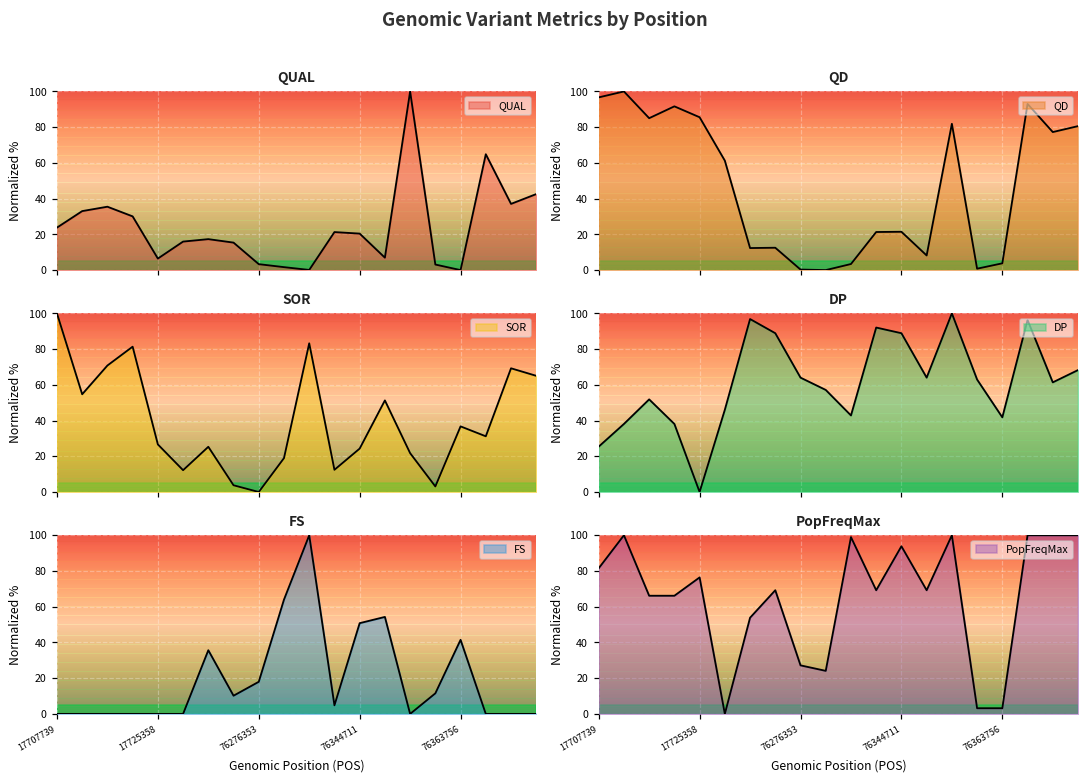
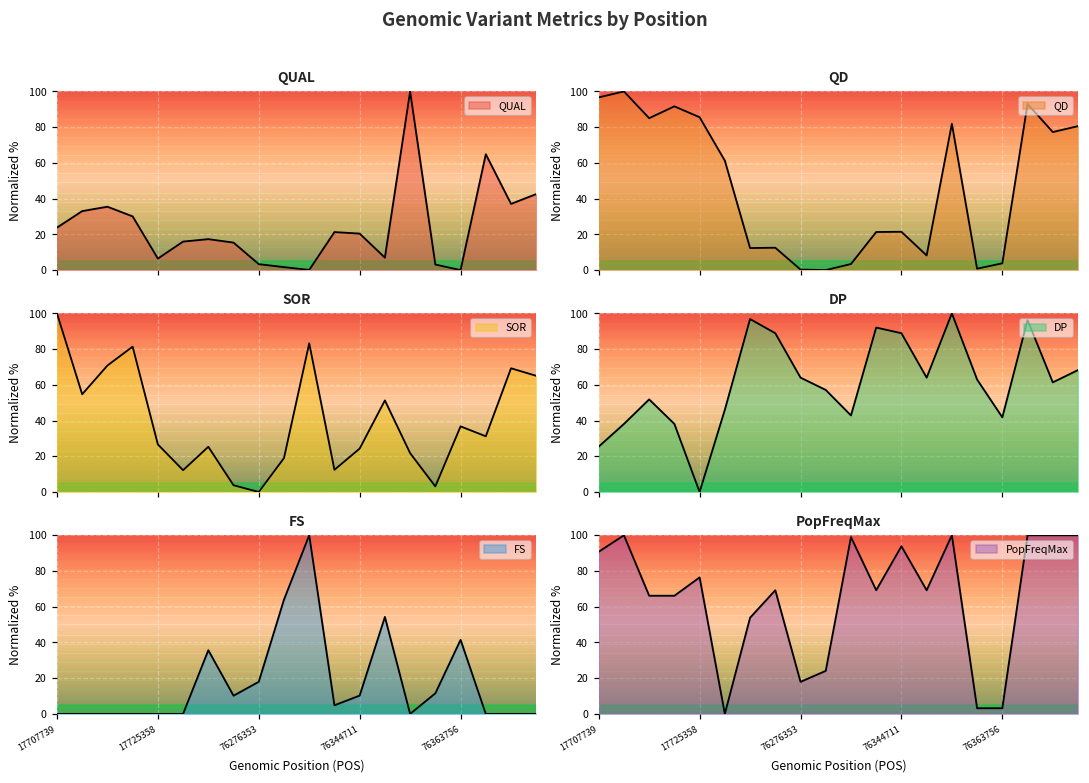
  {
    "FS": {
      "17707739": 0,
      "17725358": 0,
      "76276353": 18,
-     "76344711": 51,
+     "76344711": 10,
      "76363756": 41
    },
    "PopFreqMax": {
-     "17707739": 82,
+     "17707739": 91,
      "17725358": 76,
-     "76276353": 27,
+     "76276353": 18,
      "76344711": 94,
      "76363756": 3
    }
  }
